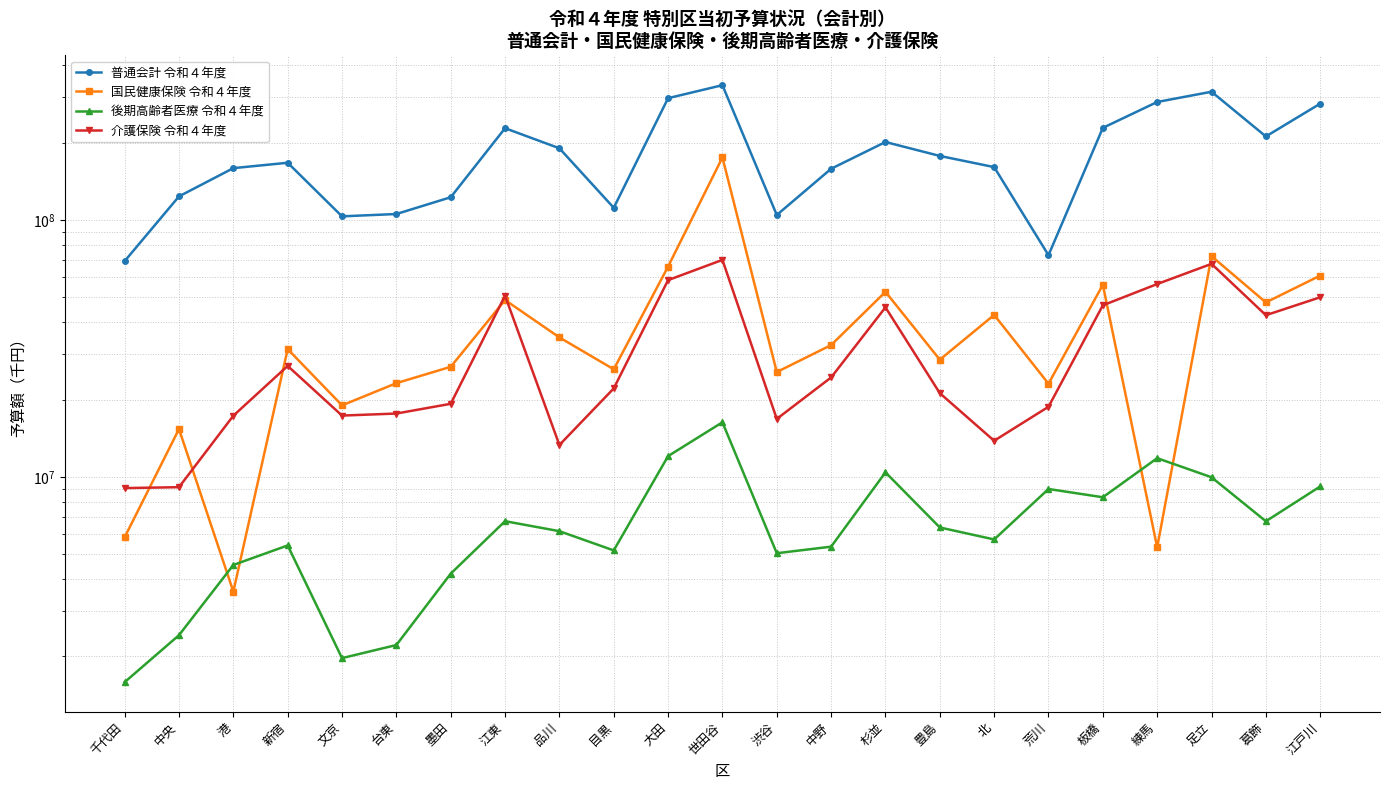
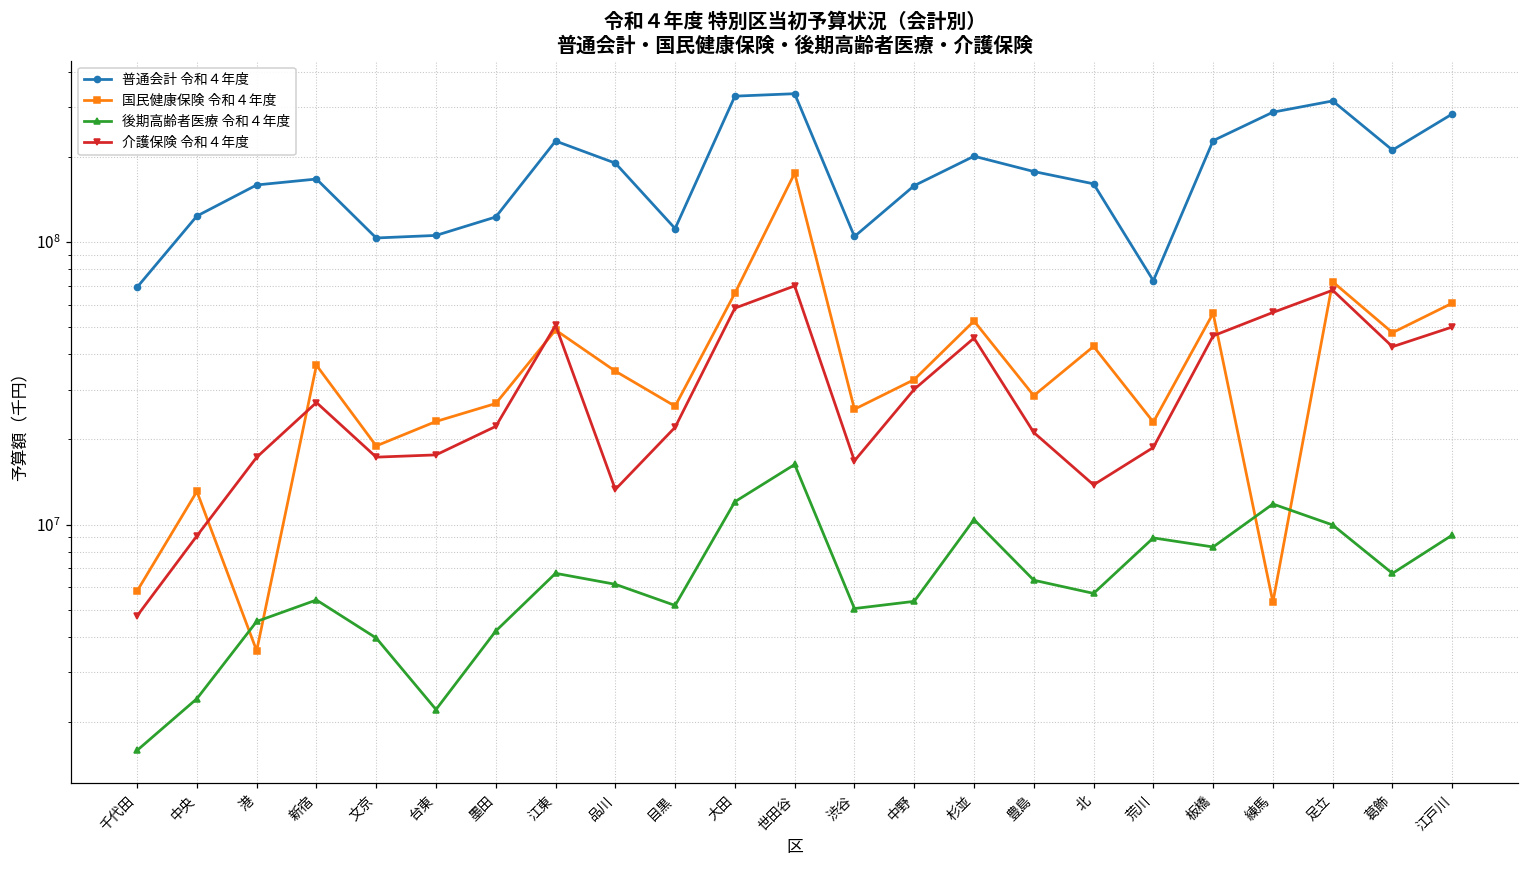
  {
    "普通会計 令和４年度": {
      "千代田": 69000000,
      "中央": 120000000,
      "港": 160000000,
      "新宿": 170000000,
      "文京": 103000000,
      "台東": 106000000,
      "墨田": 120000000,
      "江東": 230000000,
      "品川": 190000000,
      "目黒": 110000000,
-     "大田": 300000000,
+     "大田": 330000000,
      "世田谷": 330000000,
      "渋谷": 105000000,
      "中野": 160000000,
      "杉並": 200000000,
      "豊島": 180000000,
      "北": 160000000,
      "荒川": 73000000,
      "板橋": 230000000,
      "練馬": 290000000,
      "足立": 320000000,
      "葛飾": 210000000,
      "江戸川": 280000000
    },
    "国民健康保険 令和４年度": {
      "千代田": 5800000,
-     "中央": 15000000,
+     "中央": 13000000,
      "港": 3600000,
-     "新宿": 31000000,
+     "新宿": 37000000,
      "文京": 19000000,
      "台東": 23000000,
      "墨田": 27000000,
      "江東": 49000000,
      "品川": 35000000,
      "目黒": 26000000,
      "大田": 66000000,
      "世田谷": 180000000,
      "渋谷": 26000000,
      "中野": 33000000,
      "杉並": 53000000,
      "豊島": 29000000,
      "北": 43000000,
      "荒川": 23000000,
      "板橋": 56000000,
      "練馬": 5300000,
      "足立": 72000000,
      "葛飾": 48000000,
      "江戸川": 61000000
    },
    "後期高齢者医療 令和４年度": {
      "千代田": 1600000,
      "中央": 2400000,
      "港": 4500000,
      "新宿": 5400000,
-     "文京": 2000000,
+     "文京": 4000000,
      "台東": 2200000,
      "墨田": 4200000,
      "江東": 6700000,
      "品川": 6100000,
      "目黒": 5200000,
      "大田": 12000000,
      "世田谷": 16000000,
      "渋谷": 5000000,
      "中野": 5300000,
      "杉並": 10400000,
      "豊島": 6400000,
      "北": 5700000,
      "荒川": 9000000,
      "板橋": 8300000,
      "練馬": 12000000,
      "足立": 10000000,
      "葛飾": 6700000,
      "江戸川": 9200000
    },
    "介護保険 令和４年度": {
-     "千代田": 9000000,
+     "千代田": 4700000,
      "中央": 9100000,
      "港": 17000000,
      "新宿": 27000000,
      "文京": 17000000,
      "台東": 18000000,
-     "墨田": 19000000,
+     "墨田": 22000000,
      "江東": 51000000,
      "品川": 13000000,
      "目黒": 22000000,
      "大田": 58000000,
      "世田谷": 70000000,
      "渋谷": 17000000,
-     "中野": 24000000,
+     "中野": 30000000,
      "杉並": 46000000,
      "豊島": 21000000,
      "北": 14000000,
      "荒川": 19000000,
      "板橋": 47000000,
      "練馬": 56000000,
      "足立": 67000000,
      "葛飾": 43000000,
      "江戸川": 50000000
    }
  }
